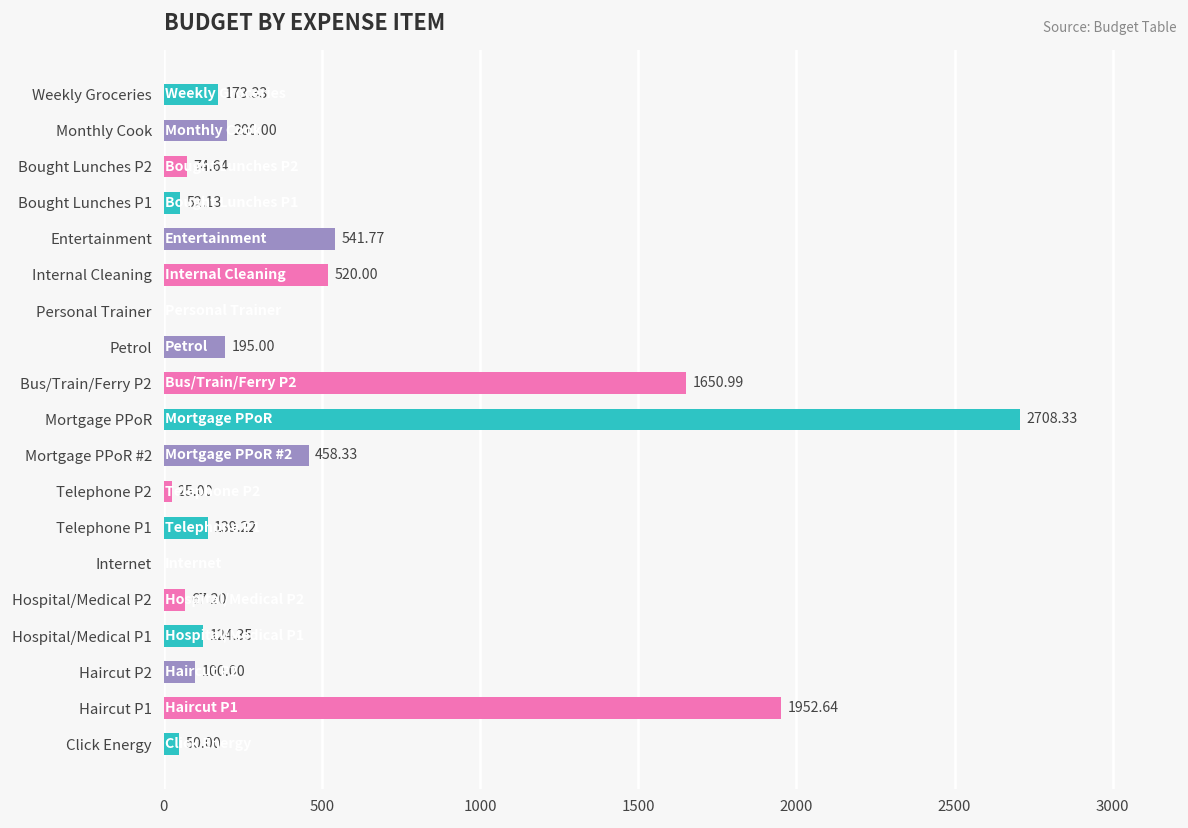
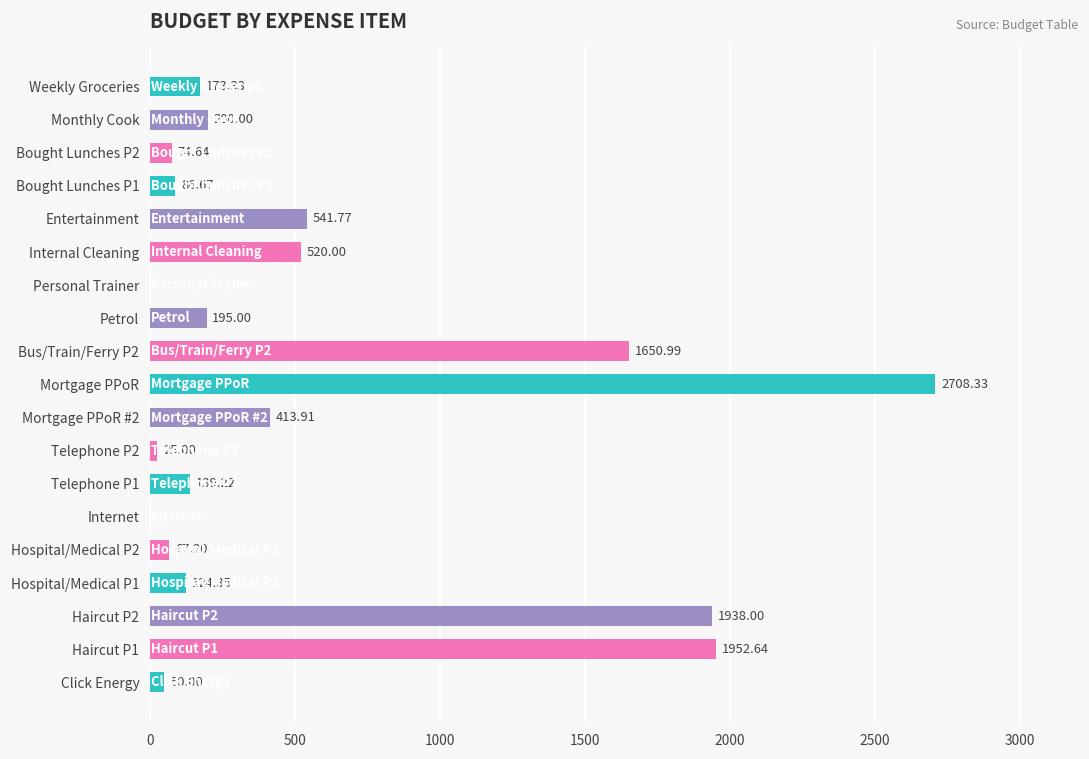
  {
    "Weekly Groceries": 173.33,
    "Bought Lunches P2": 74.64,
-   "Bought Lunches P1": 52.13,
+   "Bought Lunches P1": 86.67,
    "Entertainment": 541.77,
    "Internal Cleaning": 520.00,
    "Petrol": 195.00,
    "Bus/Train/Ferry P2": 1650.99,
    "Mortgage PPoR": 2708.33,
-   "Mortgage PPoR #2": 458.33,
+   "Mortgage PPoR #2": 413.91,
    "Telephone P2": 25.00,
    "Telephone P1": 139.22,
    "Hospital/Medical P2": 67.20,
    "Hospital/Medical P1": 124.35,
-   "Haircut P2": 100.00,
+   "Haircut P2": 1938.00,
    "Haircut P1": 1952.64,
    "Click Energy": 50.00
  }
